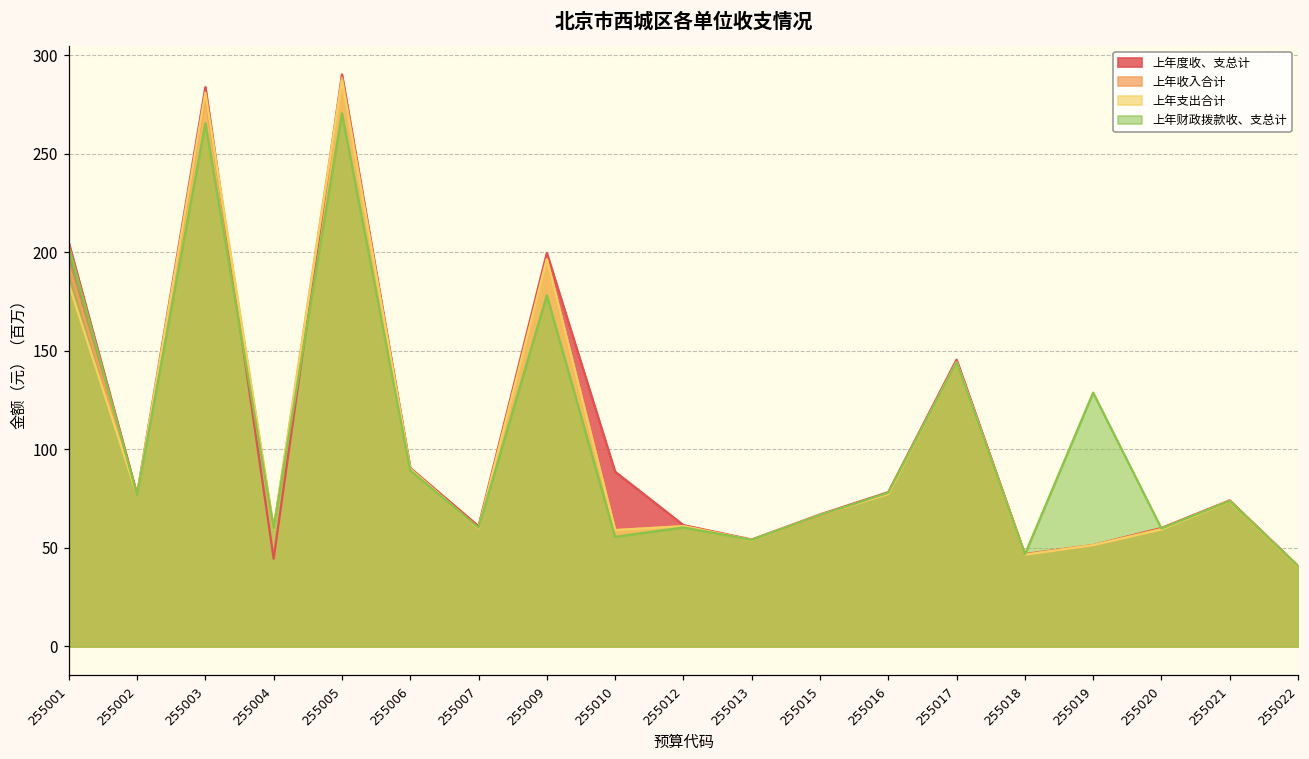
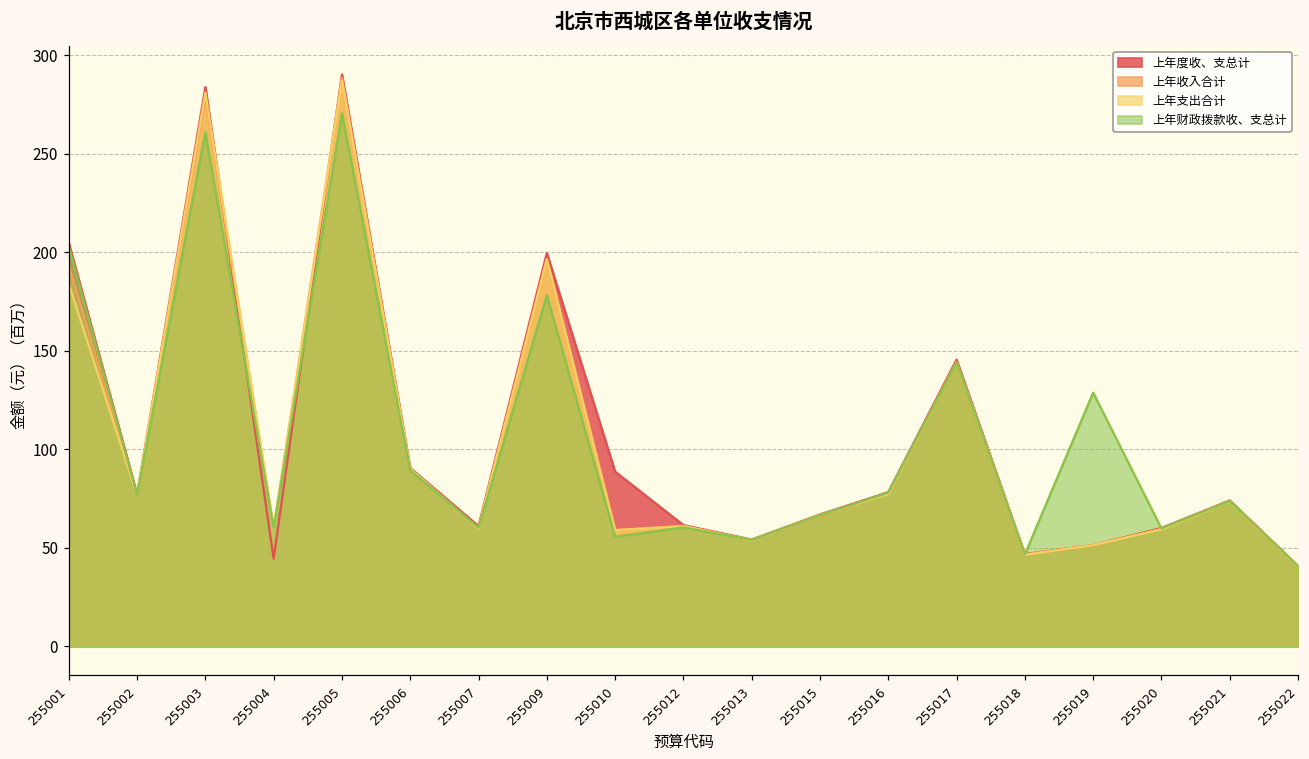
  {
    "上年度收、支总计": {
      "255001": 205,
      "255003": 284,
      "255004": 45,
      "255005": 290,
      "255009": 200,
      "255010": 89
    },
    "上年财政拨款收、支总计": {
      "255001": 203,
-     "255003": 265,
+     "255003": 261,
      "255005": 270,
      "255009": 178,
      "255010": 56,
      "255019": 129
    }
  }
